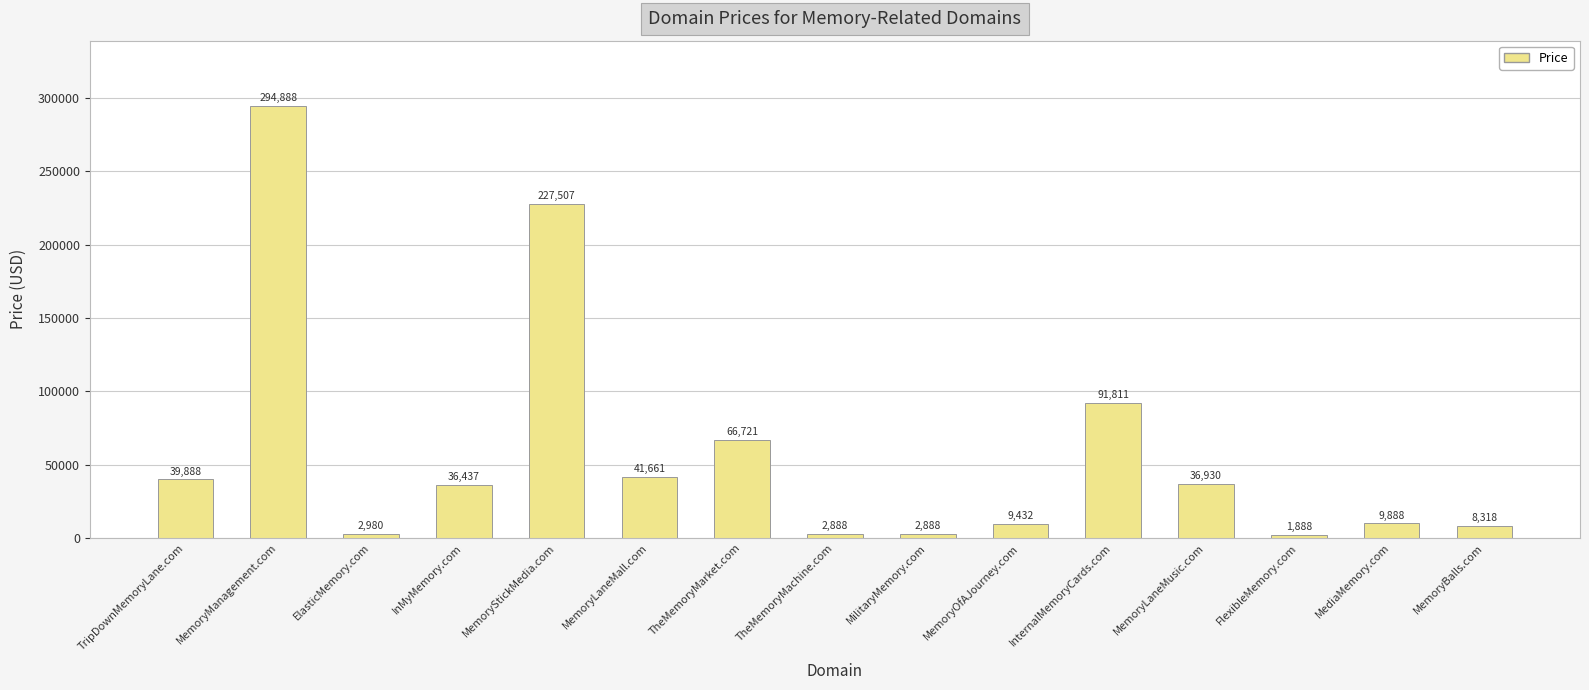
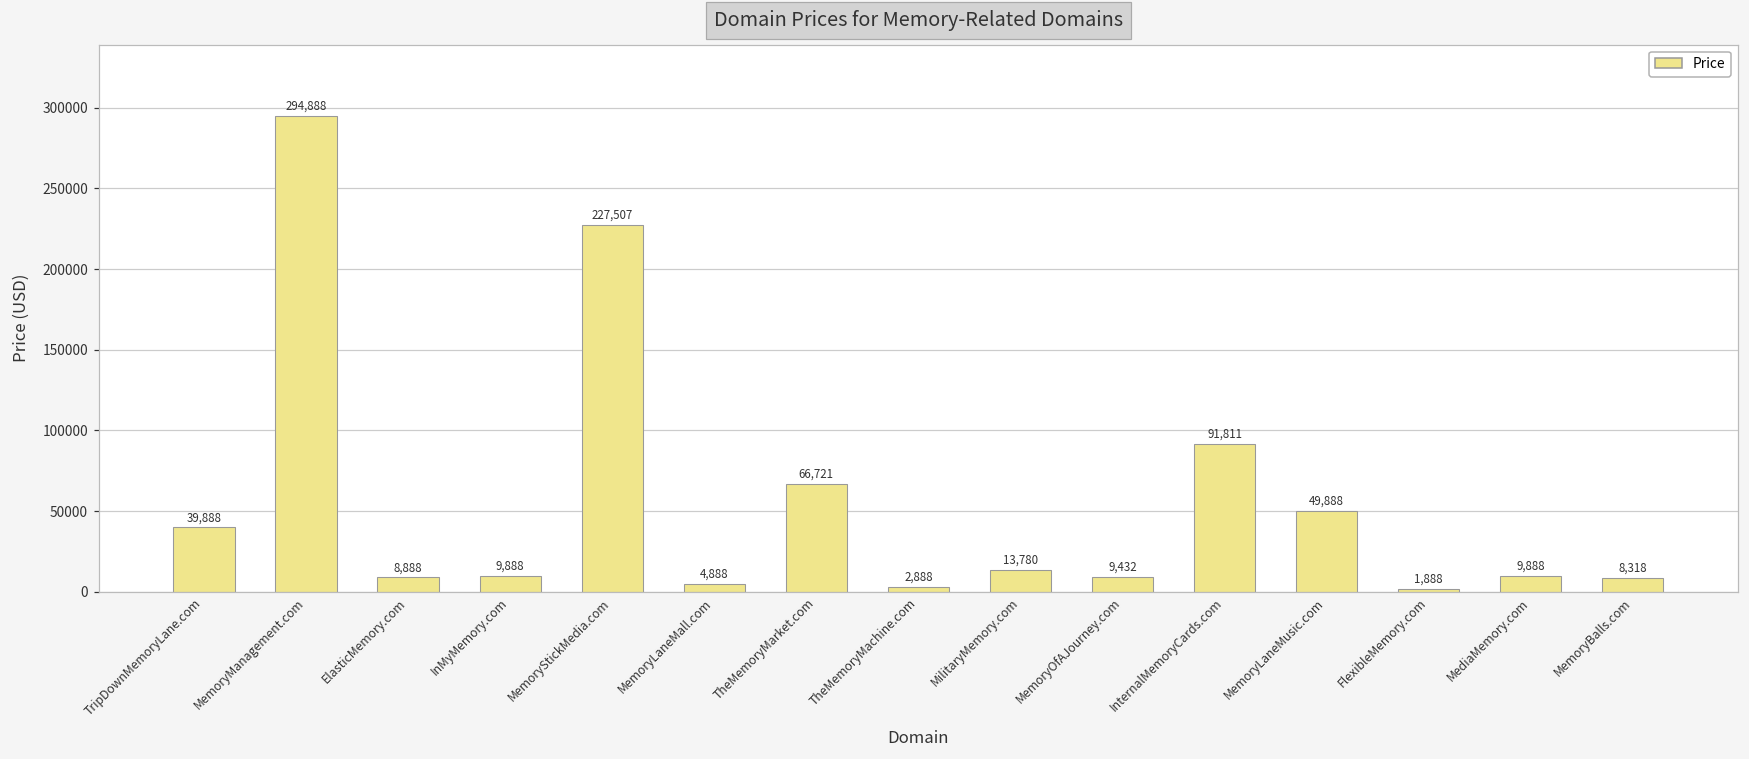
  {
    "TripDownMemoryLane.com": "39,888",
    "MemoryManagement.com": "294,888",
-   "ElasticMemory.com": "2,980",
-   "InMyMemory.com": "36,437",
+   "ElasticMemory.com": "8,888",
+   "InMyMemory.com": "9,888",
    "MemoryStickMedia.com": "227,507",
-   "MemoryLaneMall.com": "41,661",
+   "MemoryLaneMall.com": "4,888",
    "TheMemoryMarket.com": "66,721",
    "TheMemoryMachine.com": "2,888",
-   "MilitaryMemory.com": "2,888",
+   "MilitaryMemory.com": "13,780",
    "MemoryOfAJourney.com": "9,432",
    "InternalMemoryCards.com": "91,811",
-   "MemoryLaneMusic.com": "36,930",
+   "MemoryLaneMusic.com": "49,888",
    "FlexibleMemory.com": "1,888",
    "MediaMemory.com": "9,888",
    "MemoryBalls.com": "8,318"
  }
